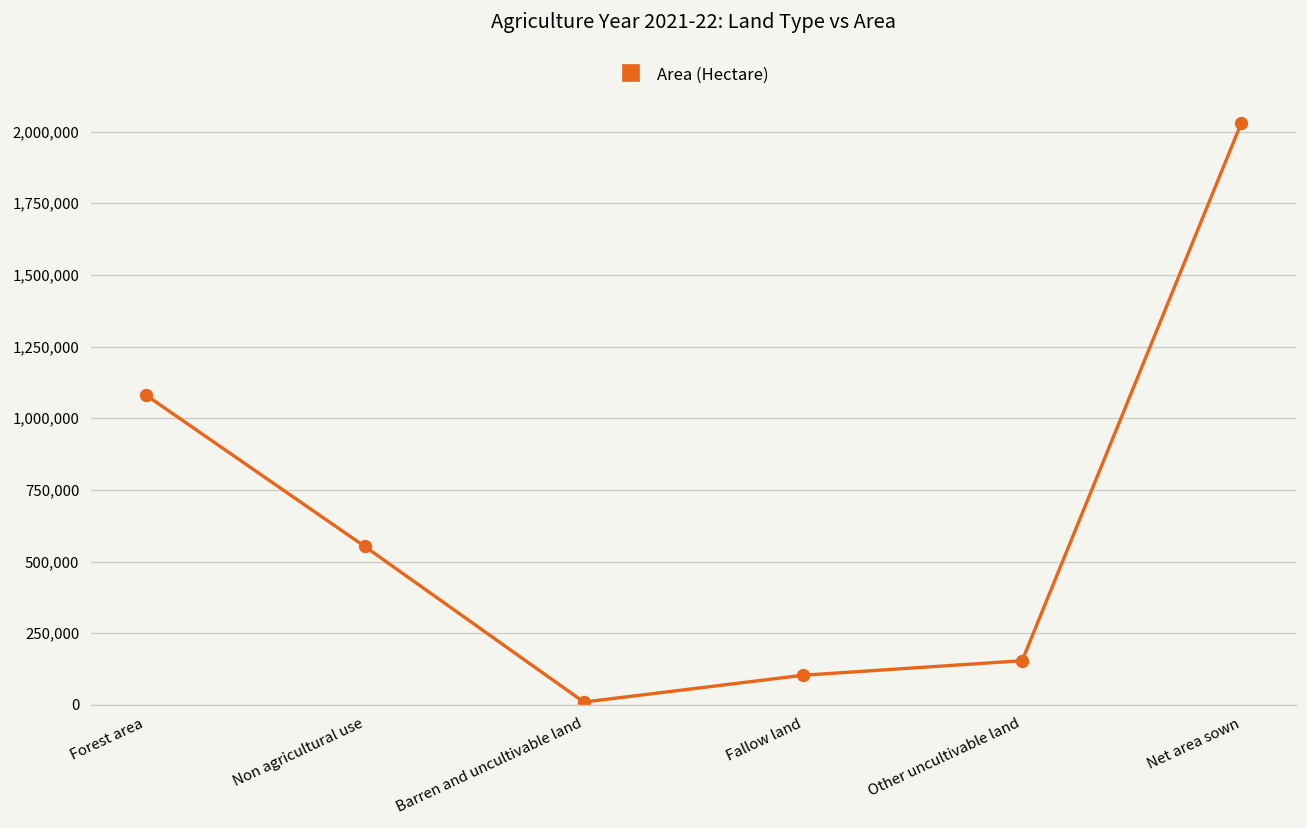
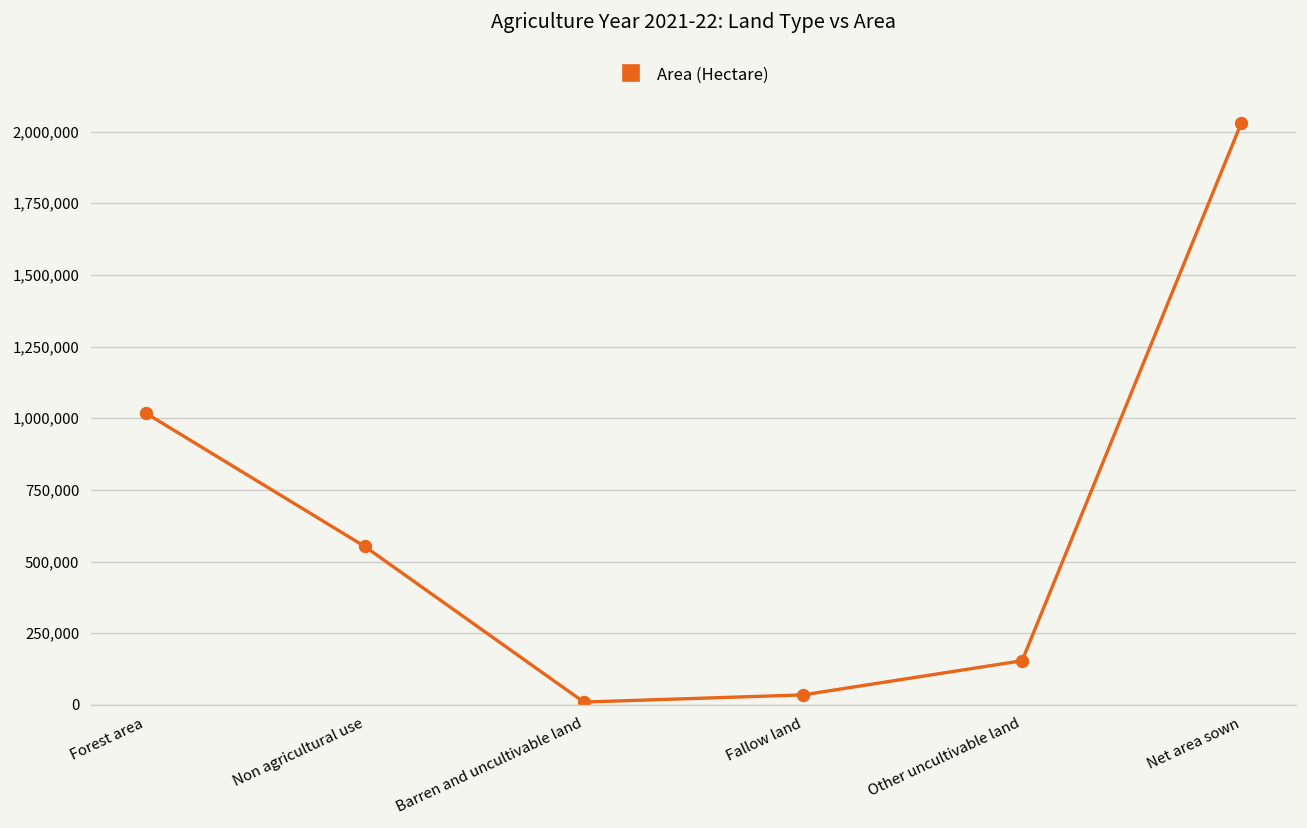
  {
-   "Forest area": "1,080,000",
+   "Forest area": "1,020,000",
    "Non agricultural use": "550,000",
    "Barren and uncultivable land": "10,000",
-   "Fallow land": "100,000",
+   "Fallow land": "30,000",
    "Other uncultivable land": "150,000",
    "Net area sown": "2,030,000"
  }
